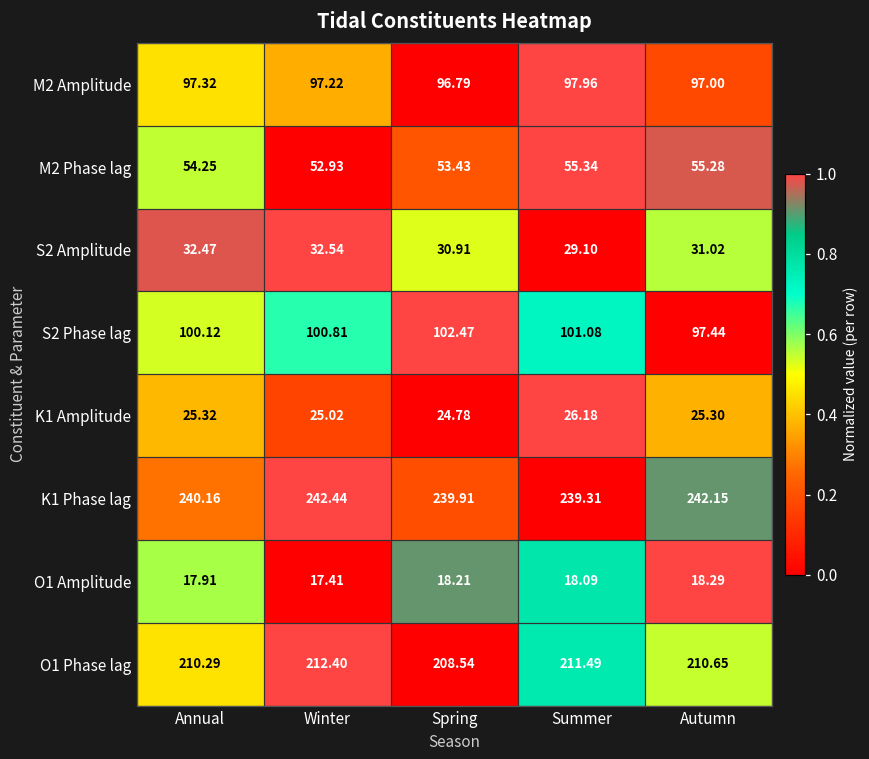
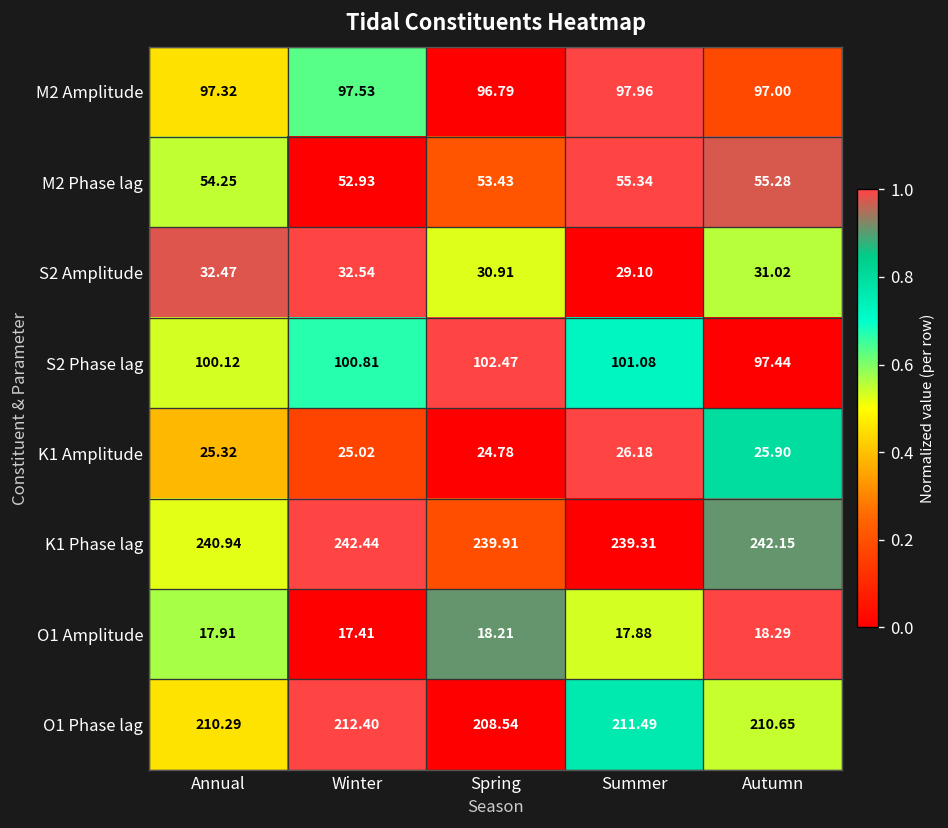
  {
    "M2 Amplitude": {
      "Annual": 97.32,
-     "Winter": 97.22,
+     "Winter": 97.53,
      "Spring": 96.79,
      "Summer": 97.96,
      "Autumn": 97.00
    },
    "M2 Phase lag": {
      "Annual": 54.25,
      "Winter": 52.93,
      "Spring": 53.43,
      "Summer": 55.34,
      "Autumn": 55.28
    },
    "S2 Amplitude": {
      "Annual": 32.47,
      "Winter": 32.54,
      "Spring": 30.91,
      "Summer": 29.10,
      "Autumn": 31.02
    },
    "S2 Phase lag": {
      "Annual": 100.12,
      "Winter": 100.81,
      "Spring": 102.47,
      "Summer": 101.08,
      "Autumn": 97.44
    },
    "K1 Amplitude": {
      "Annual": 25.32,
      "Winter": 25.02,
      "Spring": 24.78,
      "Summer": 26.18,
-     "Autumn": 25.30
+     "Autumn": 25.90
    },
    "K1 Phase lag": {
-     "Annual": 240.16,
+     "Annual": 240.94,
      "Winter": 242.44,
      "Spring": 239.91,
      "Summer": 239.31,
      "Autumn": 242.15
    },
    "O1 Amplitude": {
      "Annual": 17.91,
      "Winter": 17.41,
      "Spring": 18.21,
-     "Summer": 18.09,
+     "Summer": 17.88,
      "Autumn": 18.29
    },
    "O1 Phase lag": {
      "Annual": 210.29,
      "Winter": 212.40,
      "Spring": 208.54,
      "Summer": 211.49,
      "Autumn": 210.65
    }
  }
